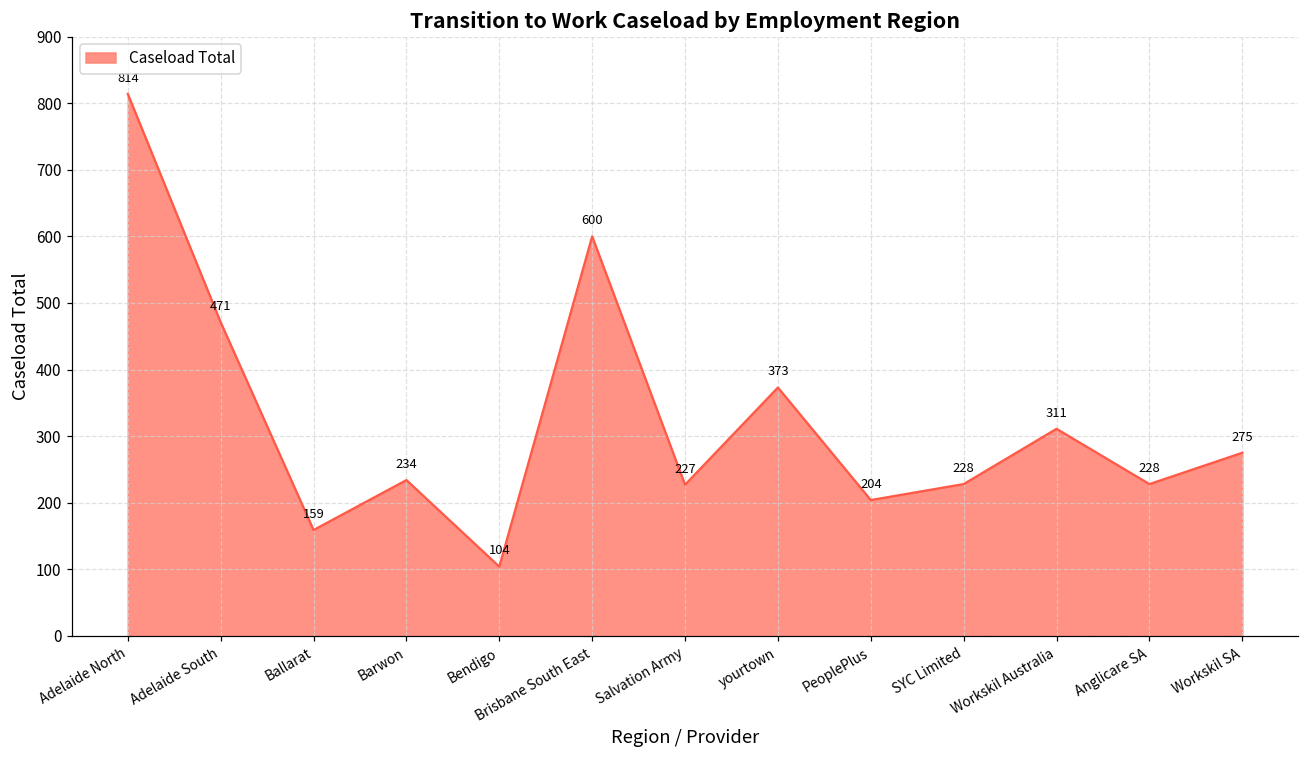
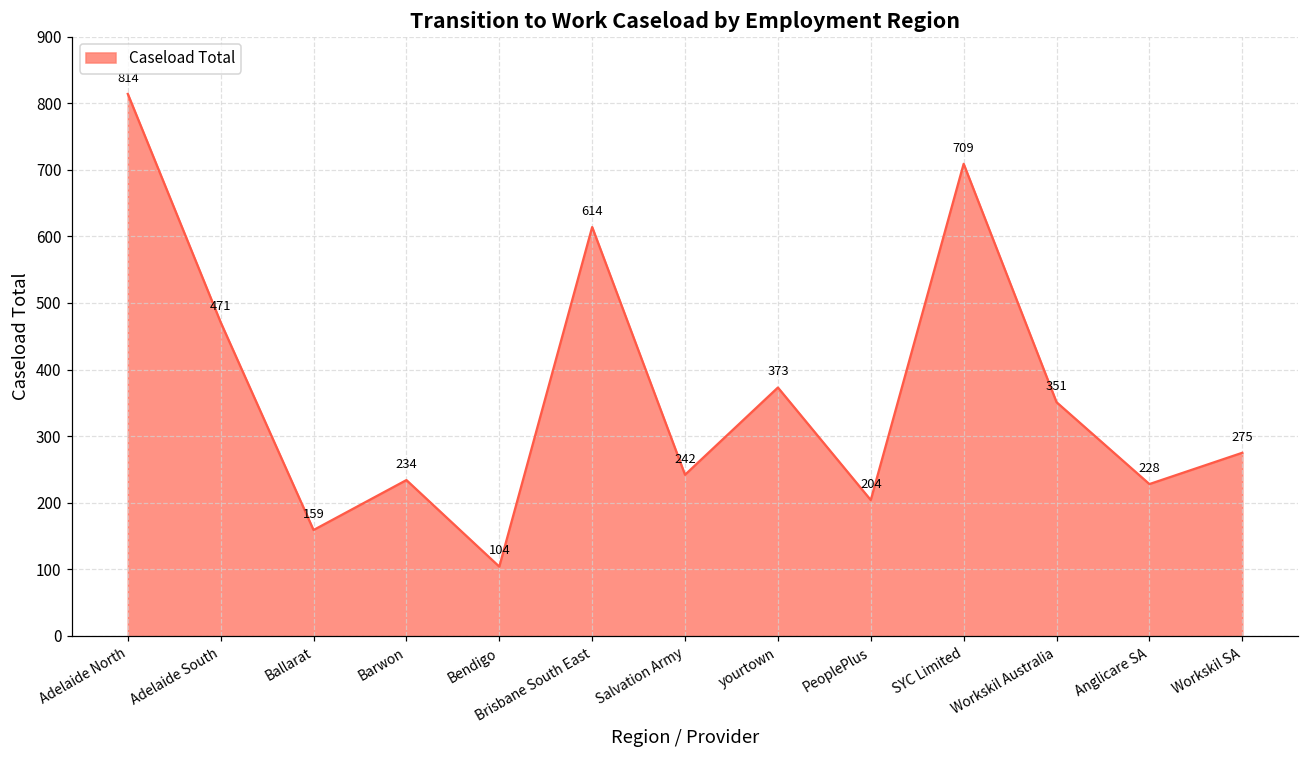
  {
    "Adelaide South": 471,
    "Ballarat": 159,
    "Barwon": 234,
    "Bendigo": 104,
-   "Brisbane South East": 600,
-   "Salvation Army": 227,
+   "Brisbane South East": 614,
+   "Salvation Army": 242,
    "yourtown": 373,
    "PeoplePlus": 204,
-   "SYC Limited": 228,
-   "Workskil Australia": 311,
+   "SYC Limited": 709,
+   "Workskil Australia": 351,
    "Anglicare SA": 228,
    "Workskil SA": 275
  }
